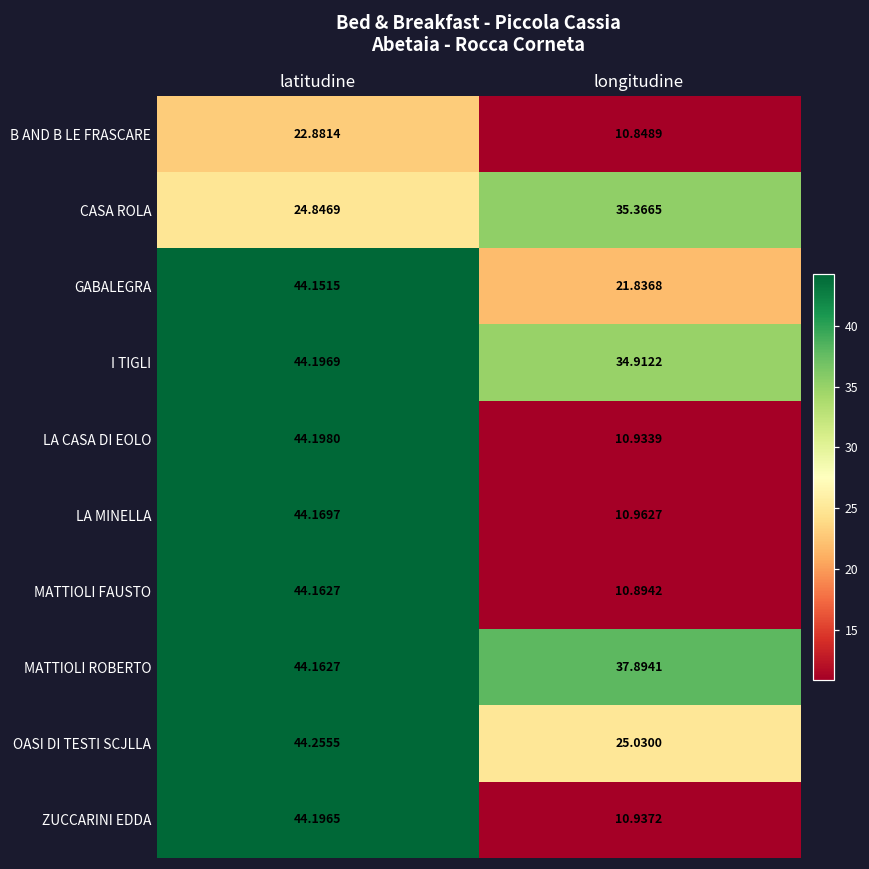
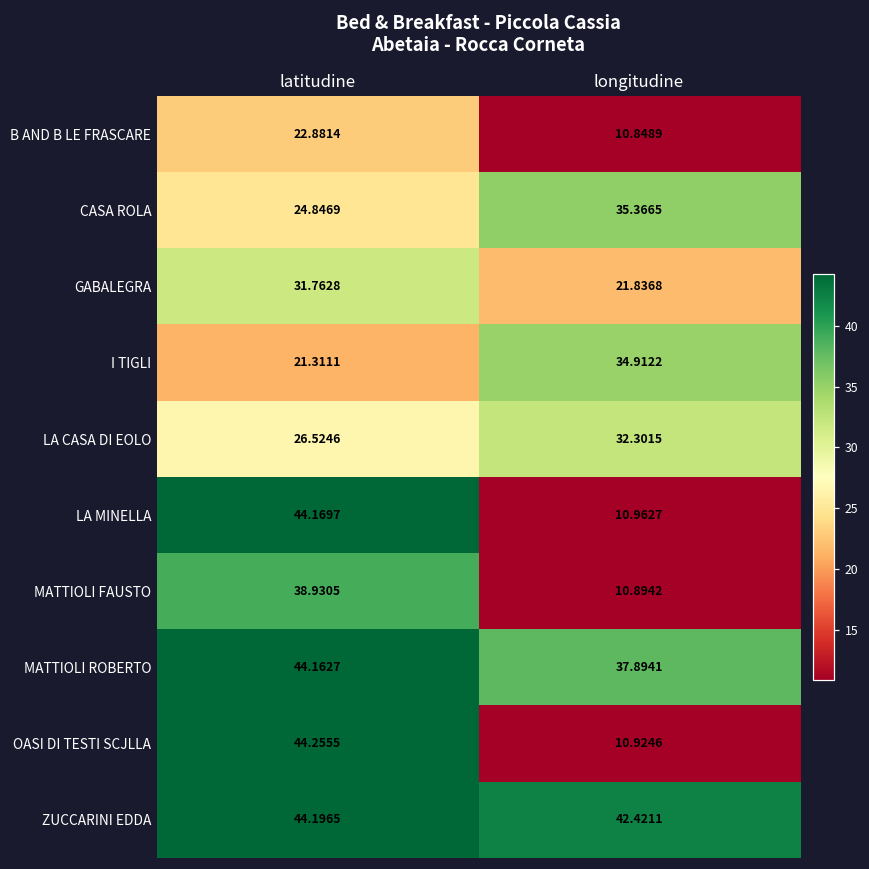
  {
    "B AND B LE FRASCARE": {
      "latitudine": 22.8814,
      "longitudine": 10.8489
    },
    "CASA ROLA": {
      "latitudine": 24.8469,
      "longitudine": 35.3665
    },
    "GABALEGRA": {
-     "latitudine": 44.1515,
+     "latitudine": 31.7628,
      "longitudine": 21.8368
    },
    "I TIGLI": {
-     "latitudine": 44.1969,
+     "latitudine": 21.3111,
      "longitudine": 34.9122
    },
    "LA CASA DI EOLO": {
-     "latitudine": 44.1980,
-     "longitudine": 10.9339
+     "latitudine": 26.5246,
+     "longitudine": 32.3015
    },
    "LA MINELLA": {
      "latitudine": 44.1697,
      "longitudine": 10.9627
    },
    "MATTIOLI FAUSTO": {
-     "latitudine": 44.1627,
+     "latitudine": 38.9305,
      "longitudine": 10.8942
    },
    "MATTIOLI ROBERTO": {
      "latitudine": 44.1627,
      "longitudine": 37.8941
    },
    "OASI DI TESTI SCJLLA": {
      "latitudine": 44.2555,
-     "longitudine": 25.0300
+     "longitudine": 10.9246
    },
    "ZUCCARINI EDDA": {
      "latitudine": 44.1965,
-     "longitudine": 10.9372
+     "longitudine": 42.4211
    }
  }
